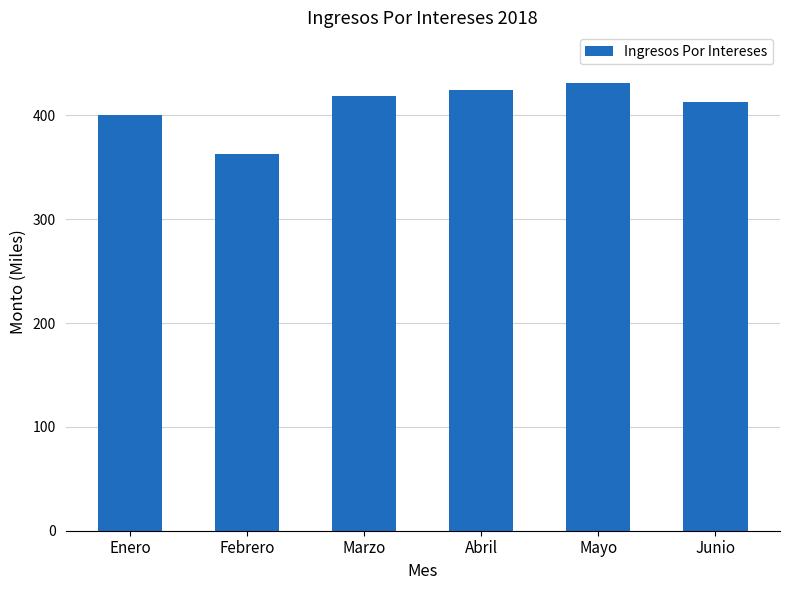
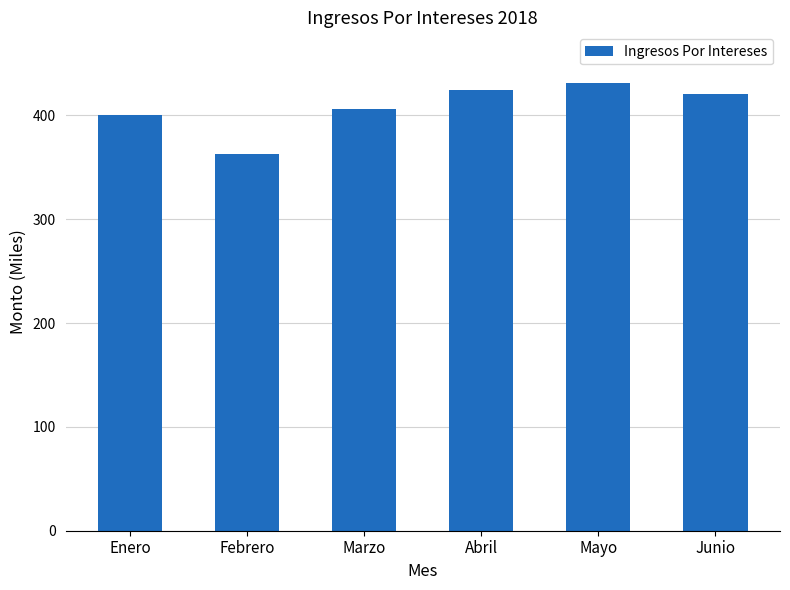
  {
    "Enero": 401,
    "Febrero": 363,
-   "Marzo": 419,
+   "Marzo": 406,
    "Abril": 425,
    "Mayo": 431,
-   "Junio": 413
+   "Junio": 421
  }
